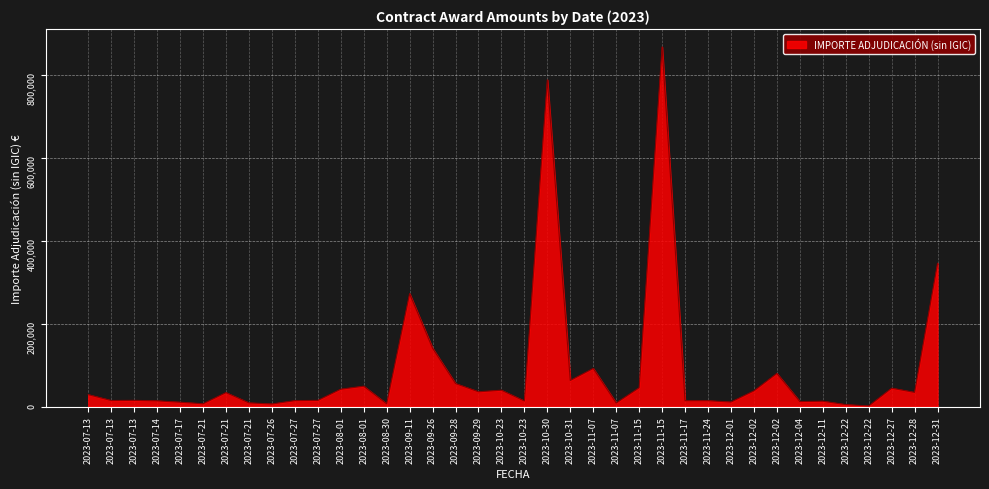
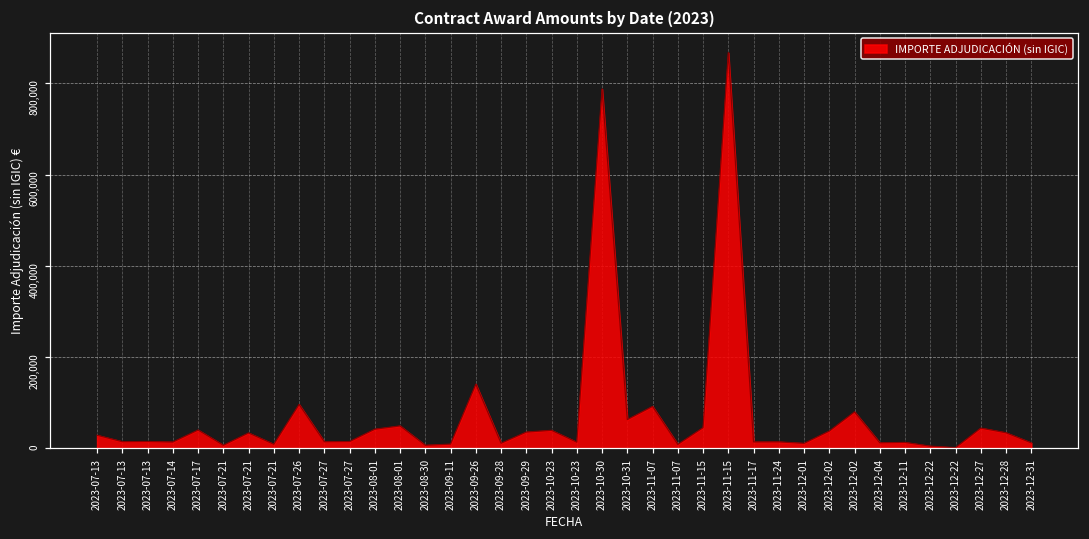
  {
    "2023-07-14": "10,000",
-   "2023-07-17": "10,000",
-   "2023-07-26": "10,000",
+   "2023-07-17": "40,000",
+   "2023-07-26": "100,000",
    "2023-08-30": "10,000",
-   "2023-09-11": "270,000",
+   "2023-09-11": "10,000",
    "2023-09-26": "140,000",
-   "2023-09-28": "60,000",
+   "2023-09-28": "10,000",
    "2023-09-29": "40,000",
    "2023-10-30": "790,000",
    "2023-10-31": "60,000",
    "2023-11-17": "10,000",
    "2023-11-24": "10,000",
    "2023-12-01": "10,000",
    "2023-12-04": "10,000",
    "2023-12-11": "10,000",
    "2023-12-27": "40,000",
    "2023-12-28": "30,000",
-   "2023-12-31": "350,000"
+   "2023-12-31": "10,000"
  }
